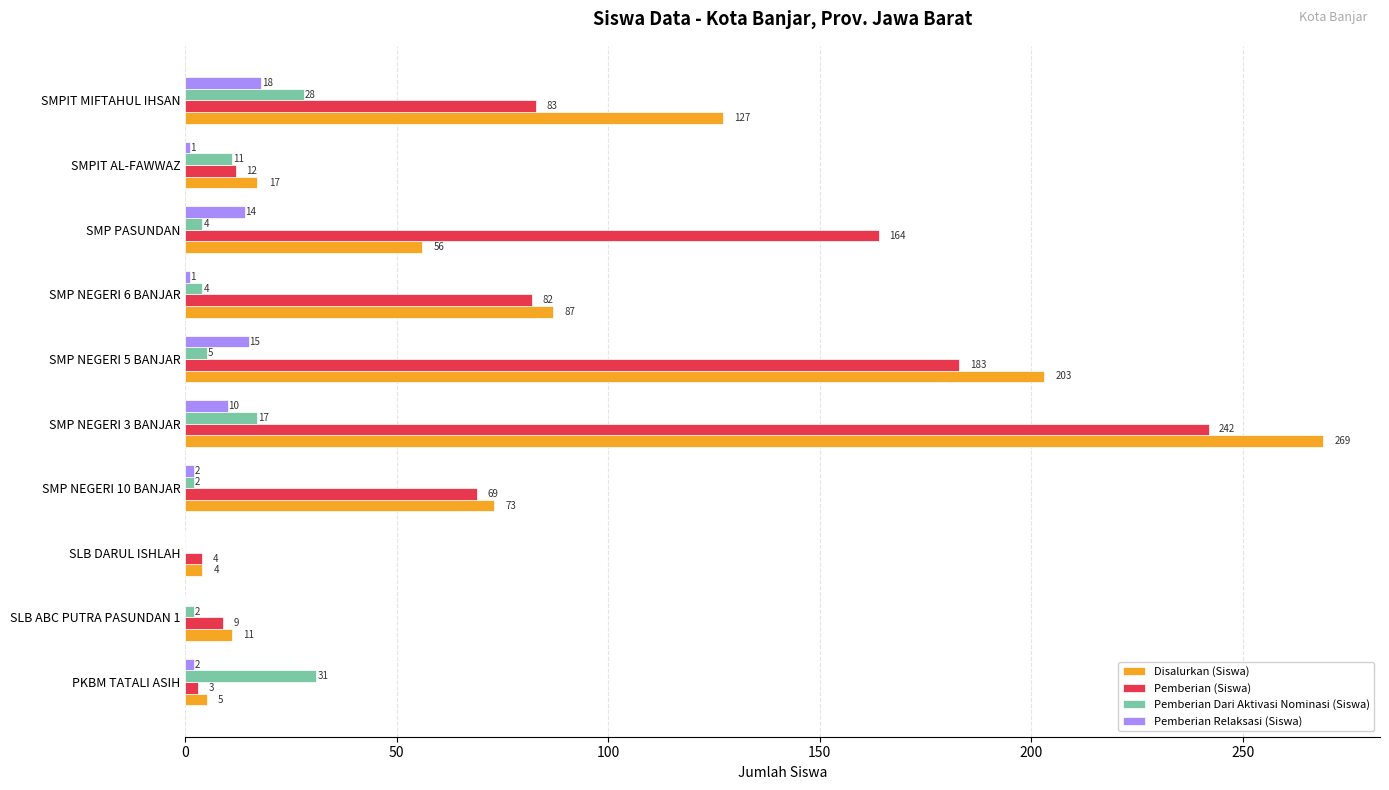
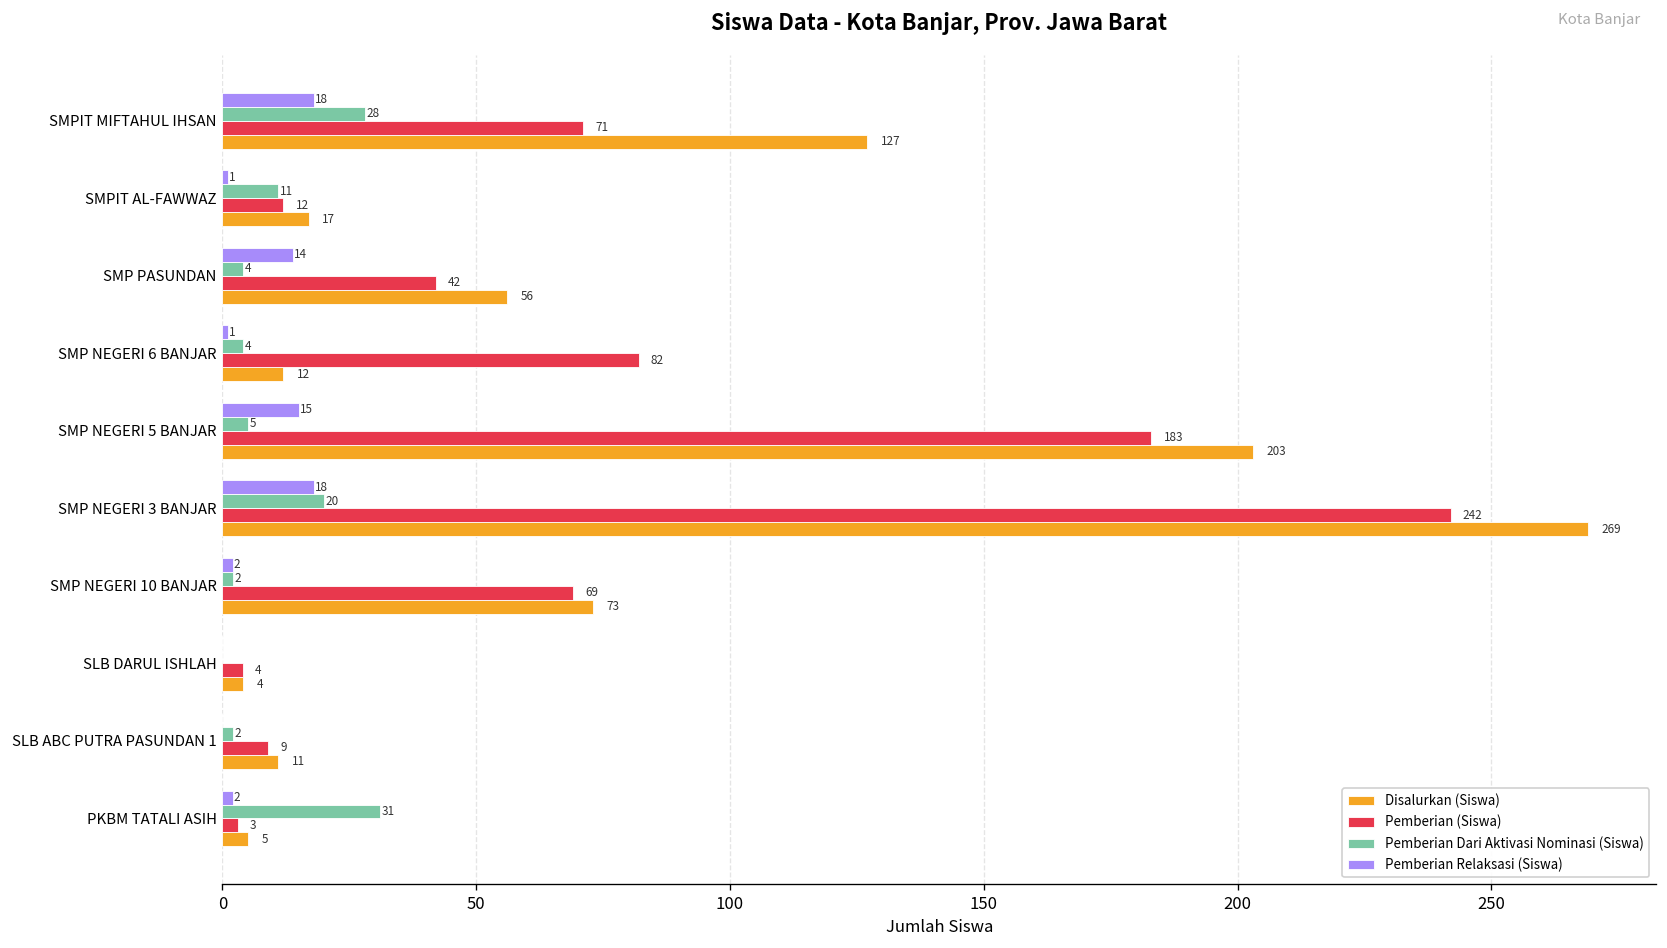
  {
    "Disalurkan (Siswa)": {
      "SMPIT MIFTAHUL IHSAN": 127,
      "SMPIT AL-FAWWAZ": 17,
      "SMP PASUNDAN": 56,
-     "SMP NEGERI 6 BANJAR": 87,
+     "SMP NEGERI 6 BANJAR": 12,
      "SMP NEGERI 5 BANJAR": 203,
      "SMP NEGERI 3 BANJAR": 269,
      "SMP NEGERI 10 BANJAR": 73,
      "SLB DARUL ISHLAH": 4,
      "SLB ABC PUTRA PASUNDAN 1": 11,
      "PKBM TATALI ASIH": 5
    },
    "Pemberian (Siswa)": {
-     "SMPIT MIFTAHUL IHSAN": 83,
+     "SMPIT MIFTAHUL IHSAN": 71,
      "SMPIT AL-FAWWAZ": 12,
-     "SMP PASUNDAN": 164,
+     "SMP PASUNDAN": 42,
      "SMP NEGERI 6 BANJAR": 82,
      "SMP NEGERI 5 BANJAR": 183,
      "SMP NEGERI 3 BANJAR": 242,
      "SMP NEGERI 10 BANJAR": 69,
      "SLB DARUL ISHLAH": 4,
      "SLB ABC PUTRA PASUNDAN 1": 9,
      "PKBM TATALI ASIH": 3
    },
    "Pemberian Dari Aktivasi Nominasi (Siswa)": {
      "SMPIT MIFTAHUL IHSAN": 28,
      "SMPIT AL-FAWWAZ": 11,
      "SMP PASUNDAN": 4,
      "SMP NEGERI 6 BANJAR": 4,
      "SMP NEGERI 5 BANJAR": 5,
-     "SMP NEGERI 3 BANJAR": 17,
+     "SMP NEGERI 3 BANJAR": 20,
      "SMP NEGERI 10 BANJAR": 2,
      "SLB ABC PUTRA PASUNDAN 1": 2,
      "PKBM TATALI ASIH": 31
    },
    "Pemberian Relaksasi (Siswa)": {
      "SMPIT MIFTAHUL IHSAN": 18,
      "SMPIT AL-FAWWAZ": 1,
      "SMP PASUNDAN": 14,
      "SMP NEGERI 6 BANJAR": 1,
      "SMP NEGERI 5 BANJAR": 15,
-     "SMP NEGERI 3 BANJAR": 10,
+     "SMP NEGERI 3 BANJAR": 18,
      "SMP NEGERI 10 BANJAR": 2,
      "PKBM TATALI ASIH": 2
    }
  }
